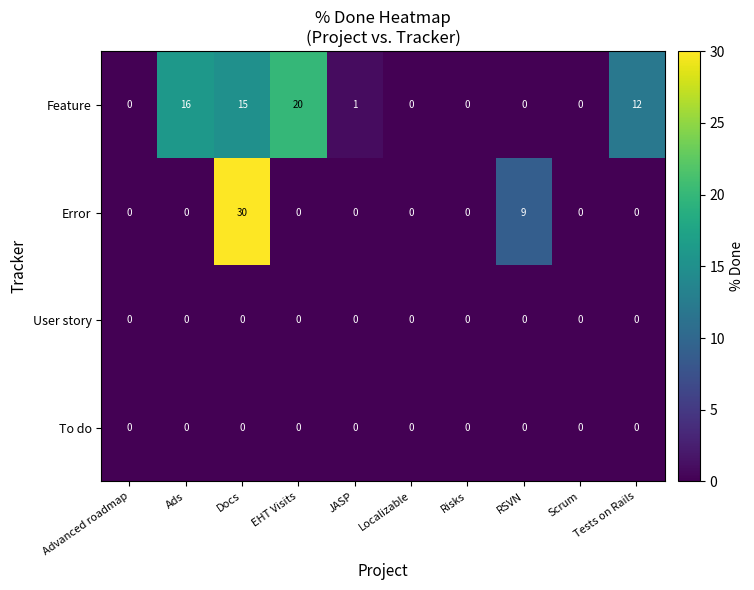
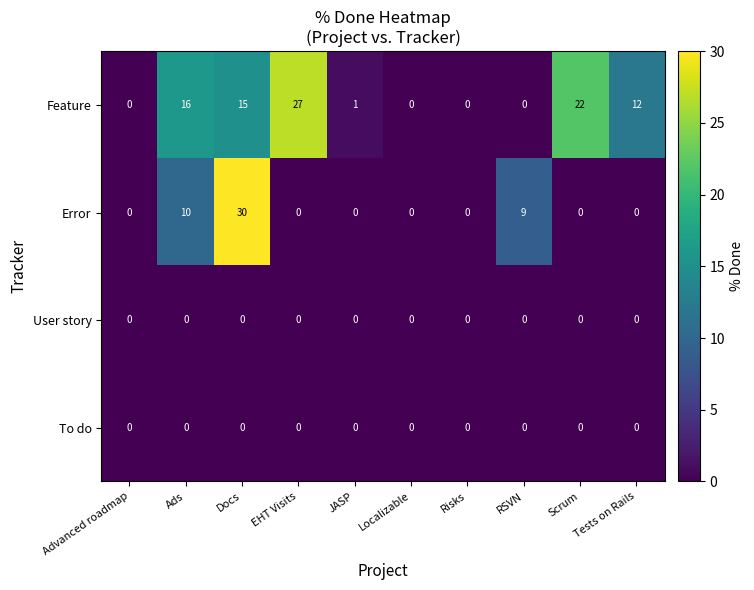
  {
    "Feature": {
      "Advanced roadmap": 0,
      "Ads": 16,
      "Docs": 15,
-     "EHT Visits": 20,
+     "EHT Visits": 27,
      "JASP": 1,
      "Localizable": 0,
      "Risks": 0,
      "RSVN": 0,
-     "Scrum": 0,
+     "Scrum": 22,
      "Tests on Rails": 12
    },
    "Error": {
      "Advanced roadmap": 0,
-     "Ads": 0,
+     "Ads": 10,
      "Docs": 30,
      "EHT Visits": 0,
      "JASP": 0,
      "Localizable": 0,
      "Risks": 0,
      "RSVN": 9,
      "Scrum": 0,
      "Tests on Rails": 0
    },
    "User story": {
      "Advanced roadmap": 0,
      "Ads": 0,
      "Docs": 0,
      "EHT Visits": 0,
      "JASP": 0,
      "Localizable": 0,
      "Risks": 0,
      "RSVN": 0,
      "Scrum": 0,
      "Tests on Rails": 0
    },
    "To do": {
      "Advanced roadmap": 0,
      "Ads": 0,
      "Docs": 0,
      "EHT Visits": 0,
      "JASP": 0,
      "Localizable": 0,
      "Risks": 0,
      "RSVN": 0,
      "Scrum": 0,
      "Tests on Rails": 0
    }
  }
